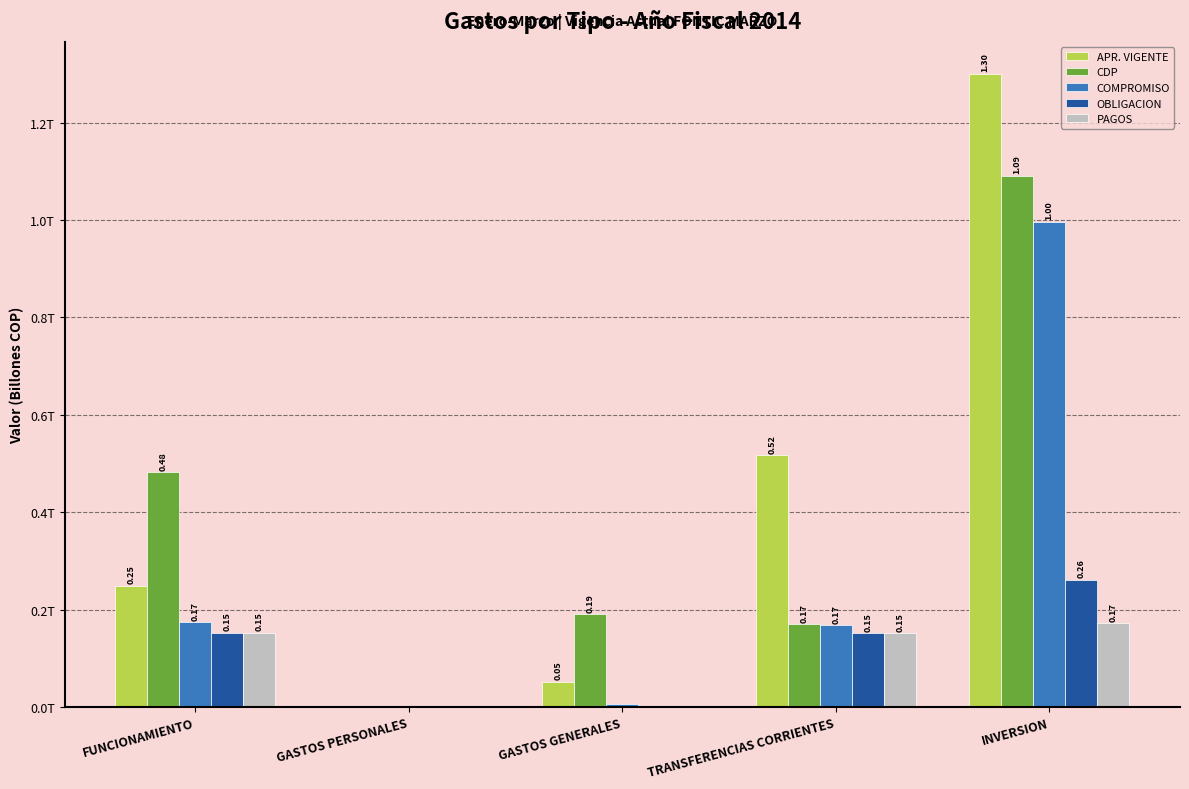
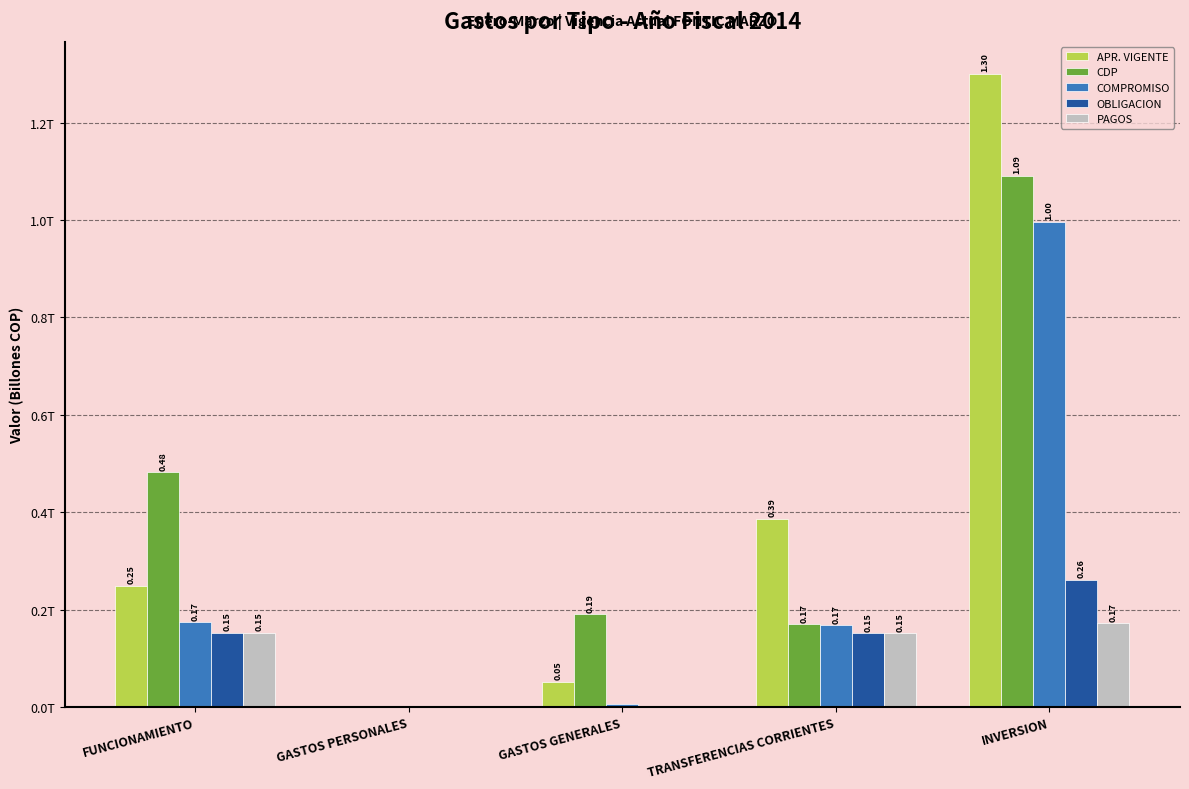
  {
    "APR. VIGENTE": {
      "FUNCIONAMIENTO": 0.25,
      "GASTOS GENERALES": 0.05,
-     "TRANSFERENCIAS CORRIENTES": 0.52,
+     "TRANSFERENCIAS CORRIENTES": 0.39,
      "INVERSION": 1.30
    },
    "CDP": {
      "FUNCIONAMIENTO": 0.48,
      "GASTOS GENERALES": 0.19,
      "TRANSFERENCIAS CORRIENTES": 0.17,
      "INVERSION": 1.09
    },
    "PAGOS": {
      "FUNCIONAMIENTO": 0.15,
      "TRANSFERENCIAS CORRIENTES": 0.15,
      "INVERSION": 0.17
    }
  }
